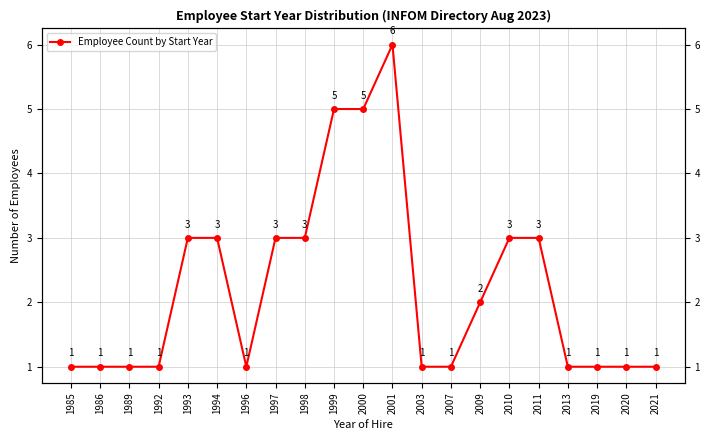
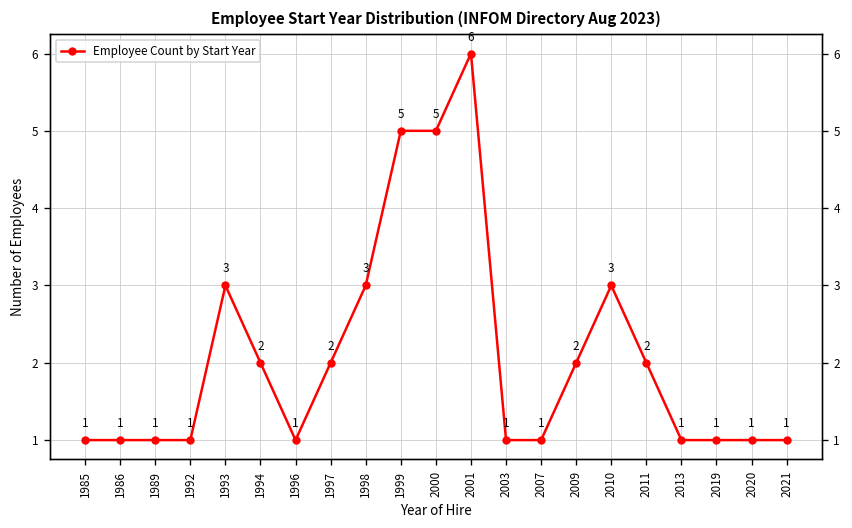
  {
    "1985": 1,
    "1986": 1,
    "1989": 1,
    "1992": 1,
    "1993": 3,
-   "1994": 3,
+   "1994": 2,
    "1996": 1,
-   "1997": 3,
+   "1997": 2,
    "1998": 3,
    "1999": 5,
    "2000": 5,
    "2001": 6,
    "2003": 1,
    "2007": 1,
    "2009": 2,
    "2010": 3,
-   "2011": 3,
+   "2011": 2,
    "2013": 1,
    "2019": 1,
    "2020": 1,
    "2021": 1
  }
